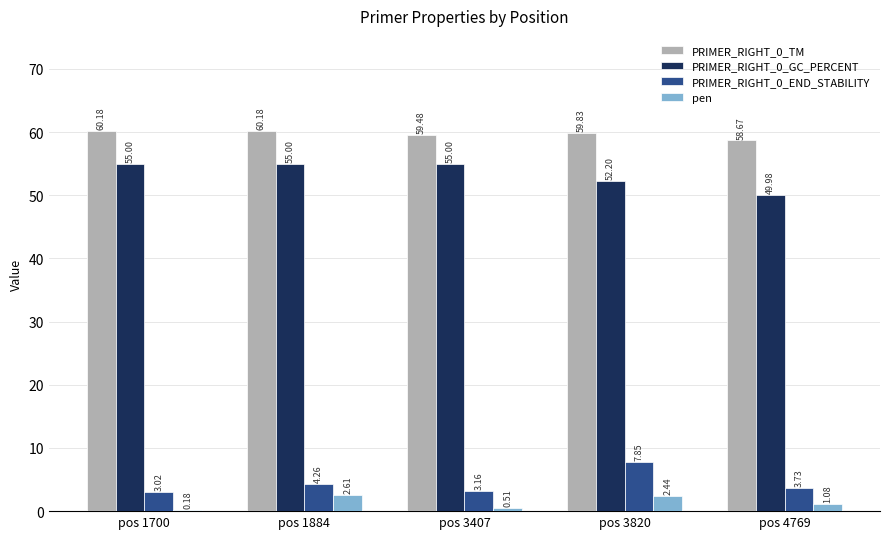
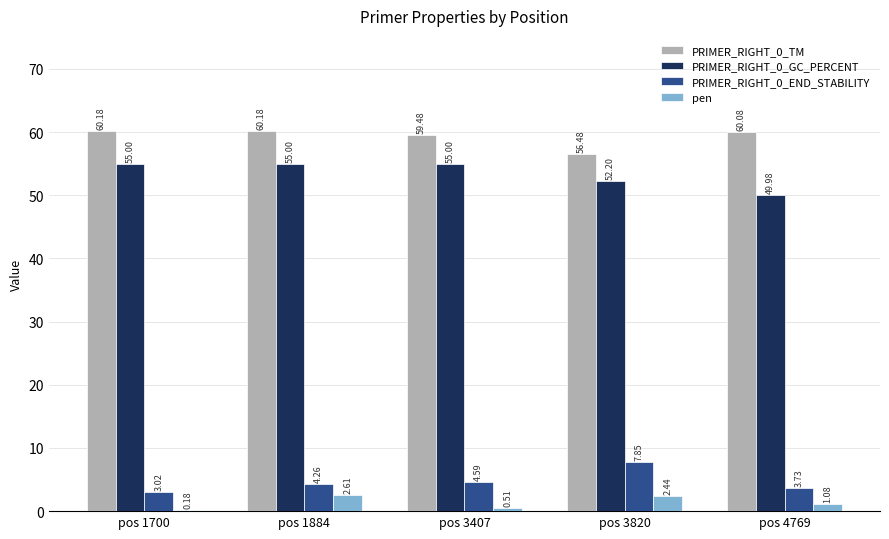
  {
    "PRIMER_RIGHT_0_TM": {
      "pos 1700": 60.18,
      "pos 1884": 60.18,
      "pos 3407": 59.48,
-     "pos 3820": 59.83,
-     "pos 4769": 58.67
+     "pos 3820": 56.48,
+     "pos 4769": 60.08
    },
    "PRIMER_RIGHT_0_GC_PERCENT": {
      "pos 1700": 55.00,
      "pos 1884": 55.00,
      "pos 3407": 55.00,
      "pos 3820": 52.20,
      "pos 4769": 49.98
    },
    "PRIMER_RIGHT_0_END_STABILITY": {
      "pos 1700": 3.02,
      "pos 1884": 4.26,
-     "pos 3407": 3.16,
+     "pos 3407": 4.59,
      "pos 3820": 7.85,
      "pos 4769": 3.73
    },
    "pen": {
      "pos 1700": 0.18,
      "pos 1884": 2.61,
      "pos 3407": 0.51,
      "pos 3820": 2.44,
      "pos 4769": 1.08
    }
  }
